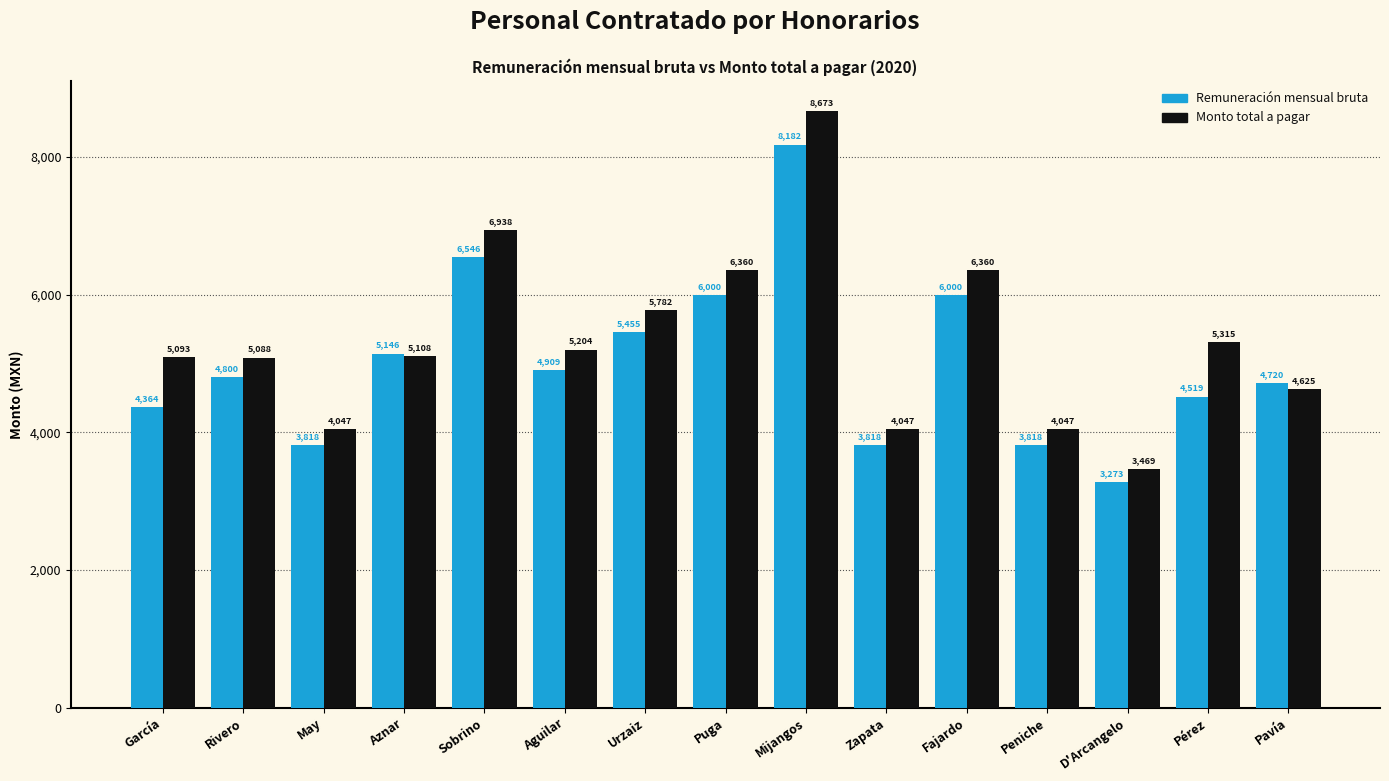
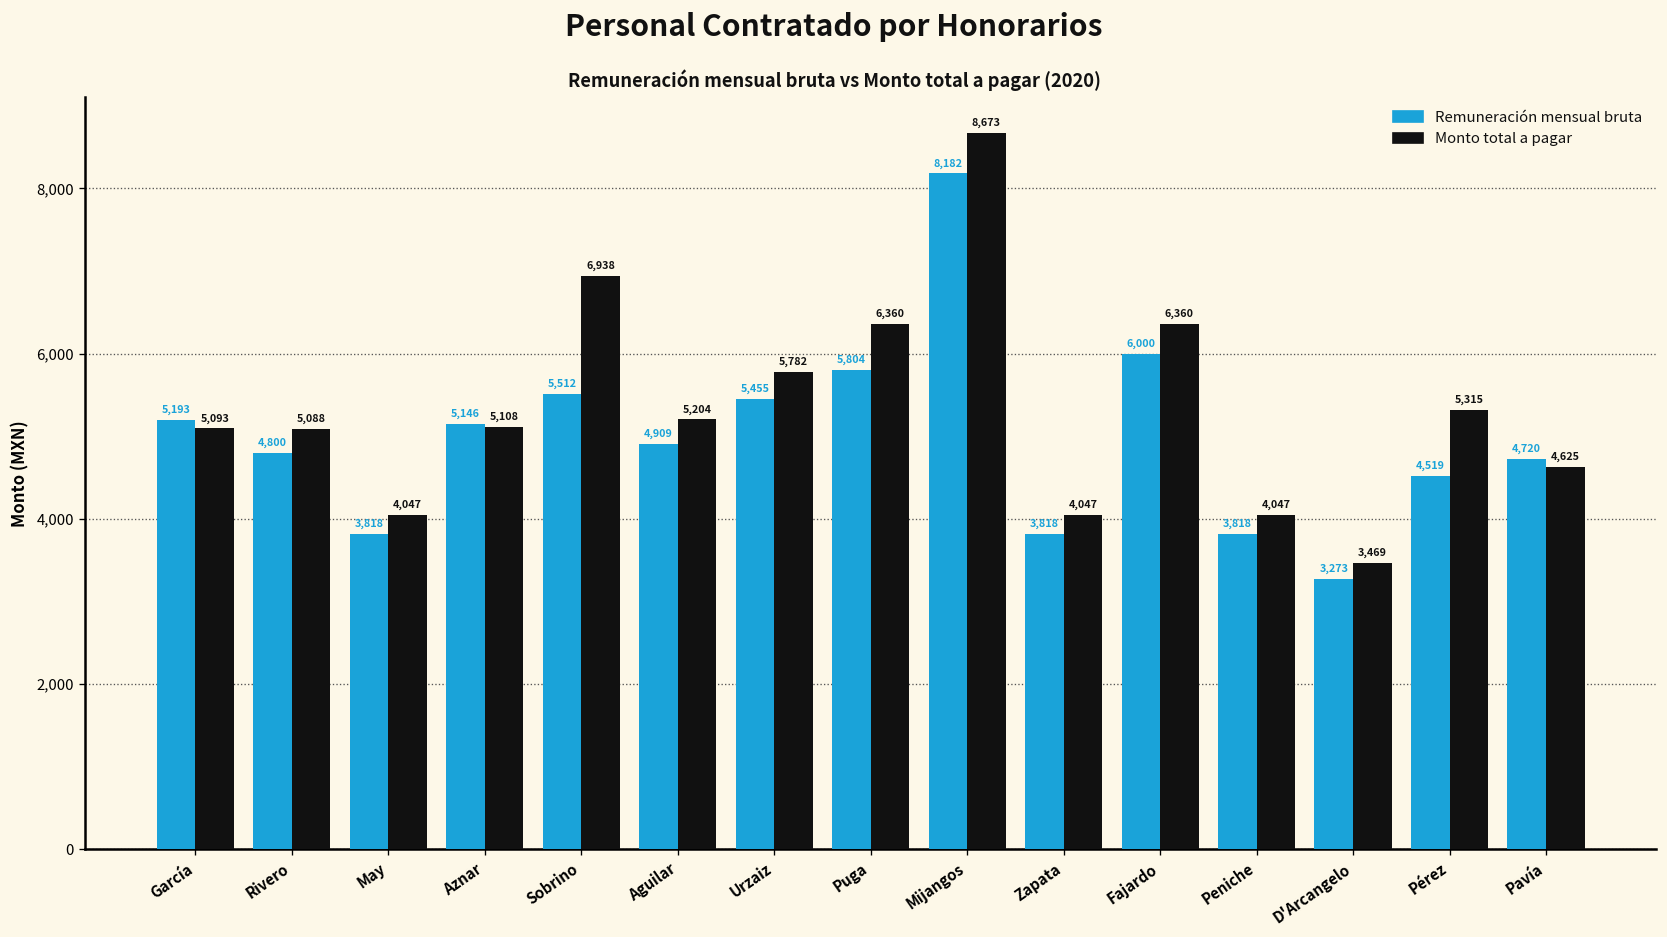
  {
    "Remuneración mensual bruta": {
-     "García": "4,364",
+     "García": "5,193",
      "Rivero": "4,800",
      "May": "3,818",
      "Aznar": "5,146",
-     "Sobrino": "6,546",
+     "Sobrino": "5,512",
      "Aguilar": "4,909",
      "Urzaiz": "5,455",
-     "Puga": "6,000",
+     "Puga": "5,804",
      "Mijangos": "8,182",
      "Zapata": "3,818",
      "Fajardo": "6,000",
      "Peniche": "3,818",
      "D'Arcangelo": "3,273",
      "Pérez": "4,519",
      "Pavía": "4,720"
    },
    "Monto total a pagar": {
      "García": "5,093",
      "Rivero": "5,088",
      "May": "4,047",
      "Aznar": "5,108",
      "Sobrino": "6,938",
      "Aguilar": "5,204",
      "Urzaiz": "5,782",
      "Puga": "6,360",
      "Mijangos": "8,673",
      "Zapata": "4,047",
      "Fajardo": "6,360",
      "Peniche": "4,047",
      "D'Arcangelo": "3,469",
      "Pérez": "5,315",
      "Pavía": "4,625"
    }
  }
